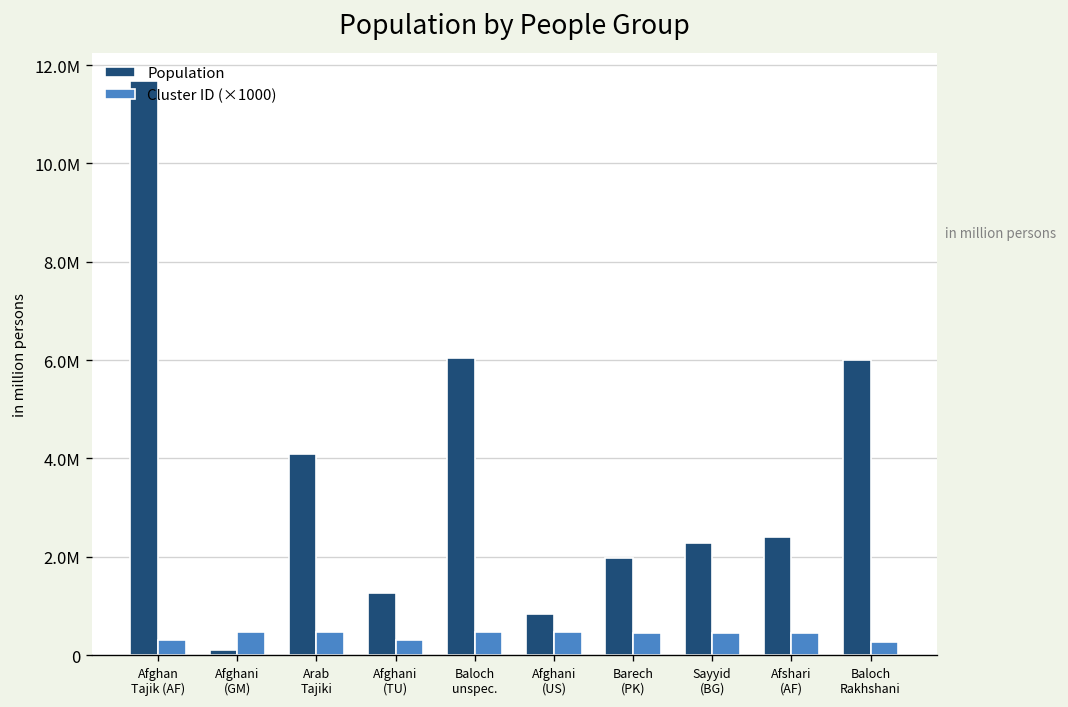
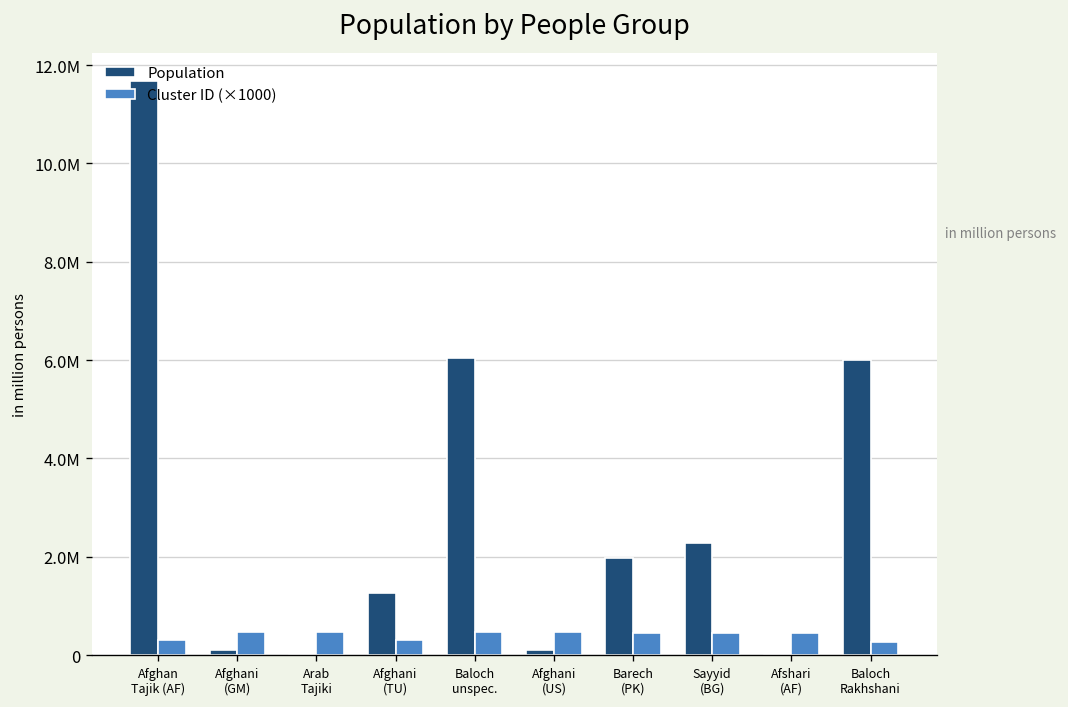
  {
    "Population": {
      "Afghan Tajik (AF)": 11700000,
      "Afghani (GM)": 100000,
-     "Arab Tajiki": 4100000,
+     "Arab Tajiki": 0,
      "Afghani (TU)": 1300000,
      "Baloch unspec.": 6000000,
-     "Afghani (US)": 800000,
+     "Afghani (US)": 100000,
      "Barech (PK)": 2000000,
      "Sayyid (BG)": 2300000,
-     "Afshari (AF)": 2400000,
+     "Afshari (AF)": 0,
      "Baloch Rakhshani": 6000000
    },
    "Cluster ID (×1000)": {
      "Afghan Tajik (AF)": 300000,
      "Afghani (GM)": 500000,
      "Arab Tajiki": 500000,
      "Afghani (TU)": 300000,
      "Baloch unspec.": 500000,
      "Afghani (US)": 500000,
      "Barech (PK)": 500000,
      "Sayyid (BG)": 500000,
      "Afshari (AF)": 500000,
      "Baloch Rakhshani": 300000
    }
  }
